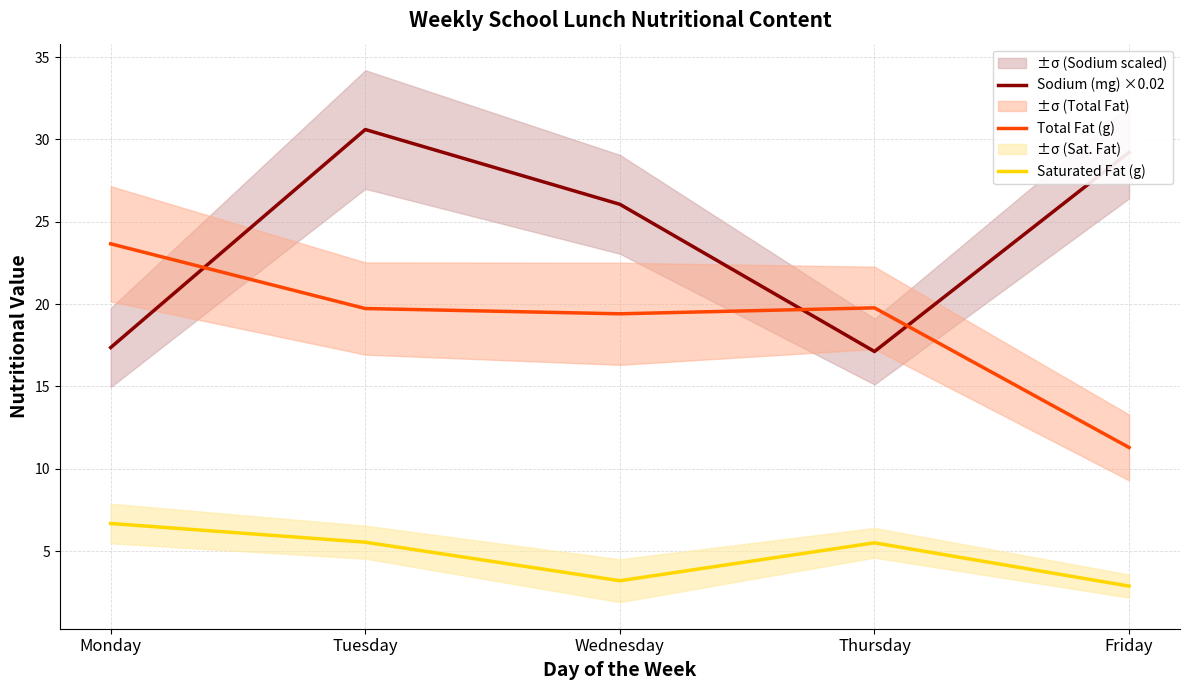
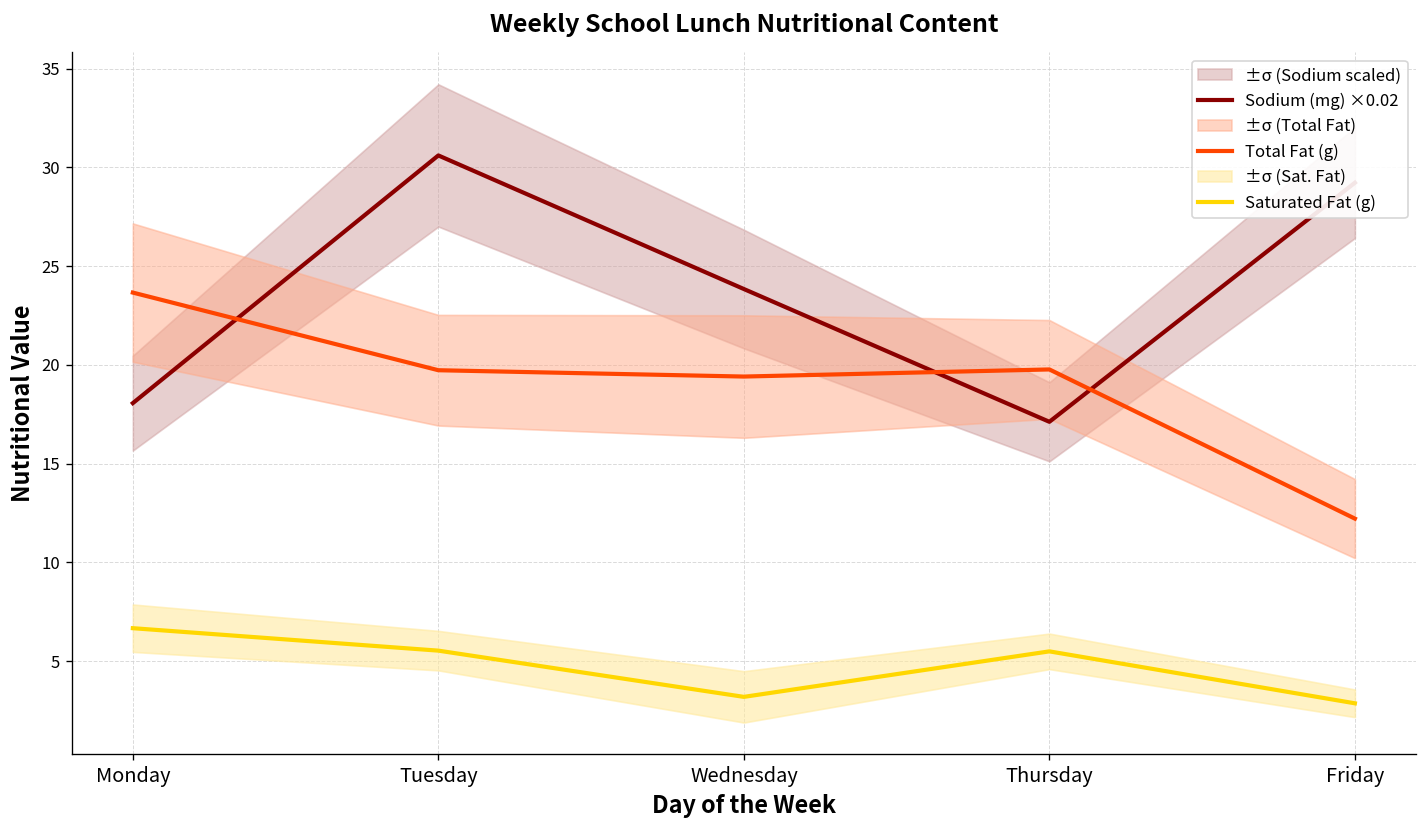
  {
    "Sodium (mg) ×0.02": {
-     "Monday": 17.4,
+     "Monday": 18.1,
      "Tuesday": 30.6,
-     "Wednesday": 26.1,
+     "Wednesday": 23.8,
      "Thursday": 17.1
    },
    "Total Fat (g)": {
      "Monday": 23.7,
      "Tuesday": 19.7,
      "Wednesday": 19.4,
      "Thursday": 19.8,
-     "Friday": 11.3
+     "Friday": 12.2
    },
    "Saturated Fat (g)": {
      "Monday": 6.7,
      "Tuesday": 5.5,
      "Wednesday": 3.2,
      "Thursday": 5.5,
      "Friday": 2.9
    }
  }
